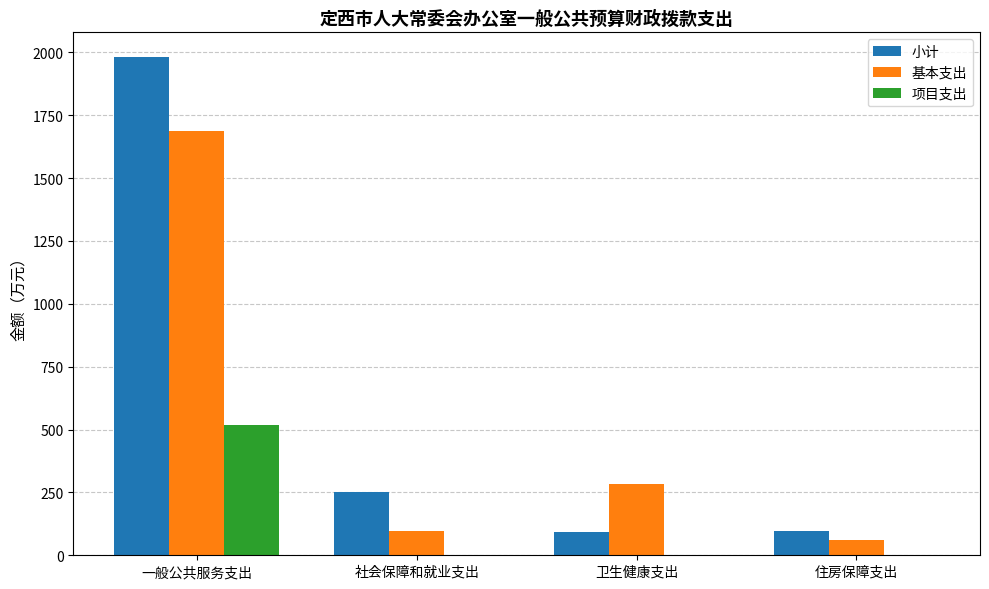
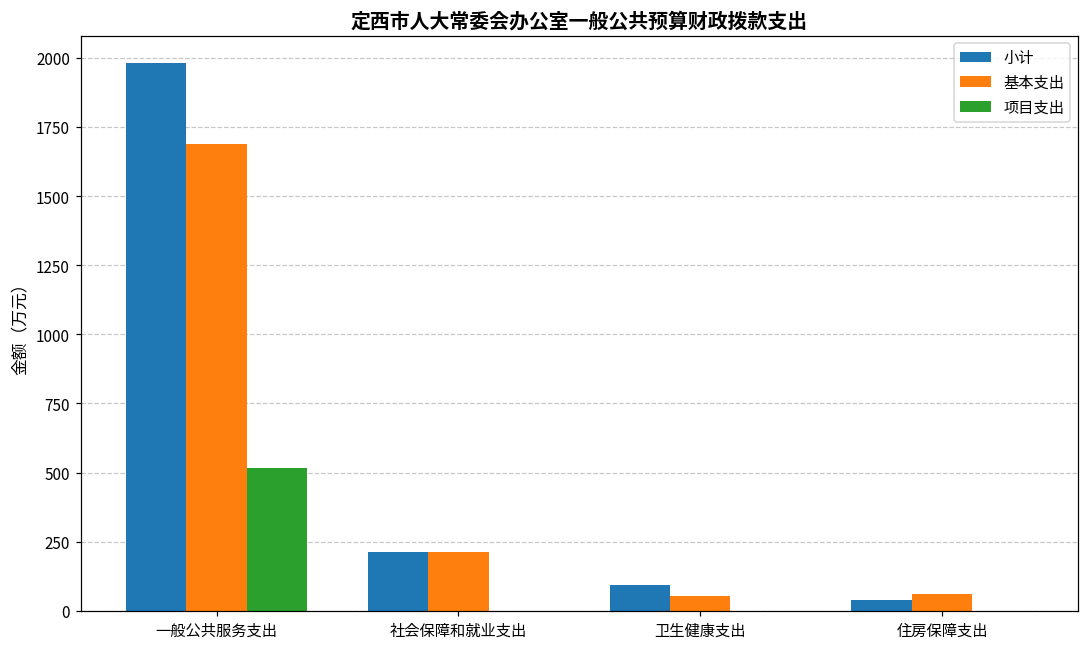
  {
    "小计": {
      "一般公共服务支出": 1980,
-     "社会保障和就业支出": 250,
+     "社会保障和就业支出": 210,
      "卫生健康支出": 90,
-     "住房保障支出": 100
+     "住房保障支出": 40
    },
    "基本支出": {
      "一般公共服务支出": 1690,
-     "社会保障和就业支出": 100,
-     "卫生健康支出": 280,
+     "社会保障和就业支出": 210,
+     "卫生健康支出": 50,
      "住房保障支出": 60
    },
    "项目支出": {
      "一般公共服务支出": 520,
      "社会保障和就业支出": 0,
      "卫生健康支出": 0,
      "住房保障支出": 0
    }
  }
